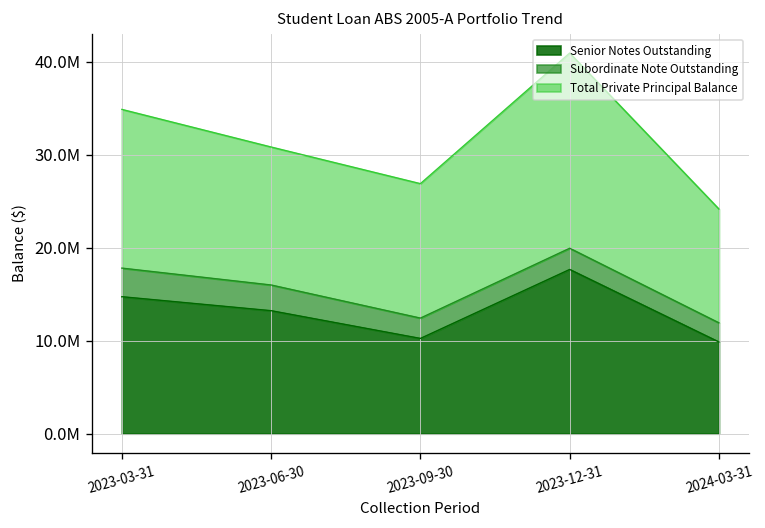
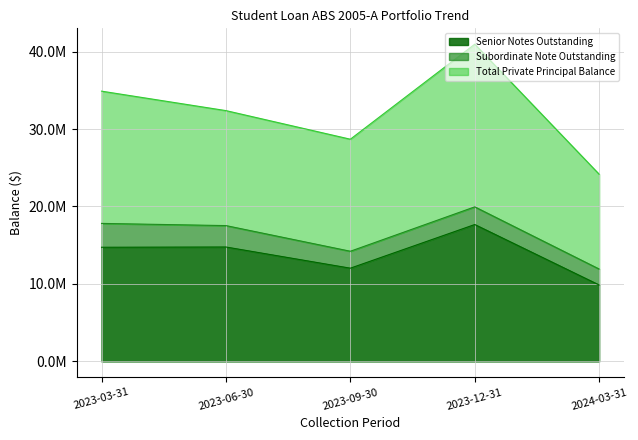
  {
    "Senior Notes Outstanding": {
      "2023-03-31": 15000000,
-     "2023-06-30": 13000000,
-     "2023-09-30": 10000000,
+     "2023-06-30": 15000000,
+     "2023-09-30": 12000000,
      "2023-12-31": 18000000,
      "2024-03-31": 10000000
    },
    "Subordinate Note Outstanding": {
      "2023-03-31": 3000000,
      "2023-06-30": 3000000,
      "2023-09-30": 2000000,
      "2023-12-31": 2000000,
      "2024-03-31": 2000000
    },
    "Total Private Principal Balance": {
      "2023-03-31": 17000000,
      "2023-06-30": 15000000,
      "2023-09-30": 14000000,
      "2024-03-31": 12000000
    }
  }
